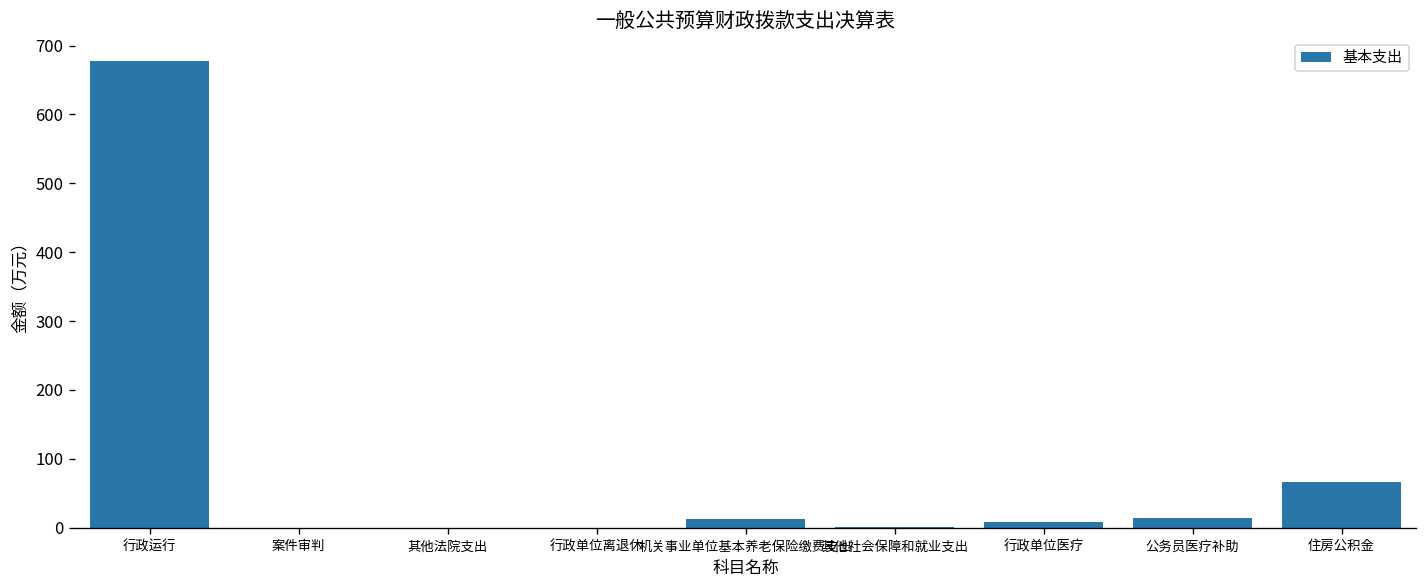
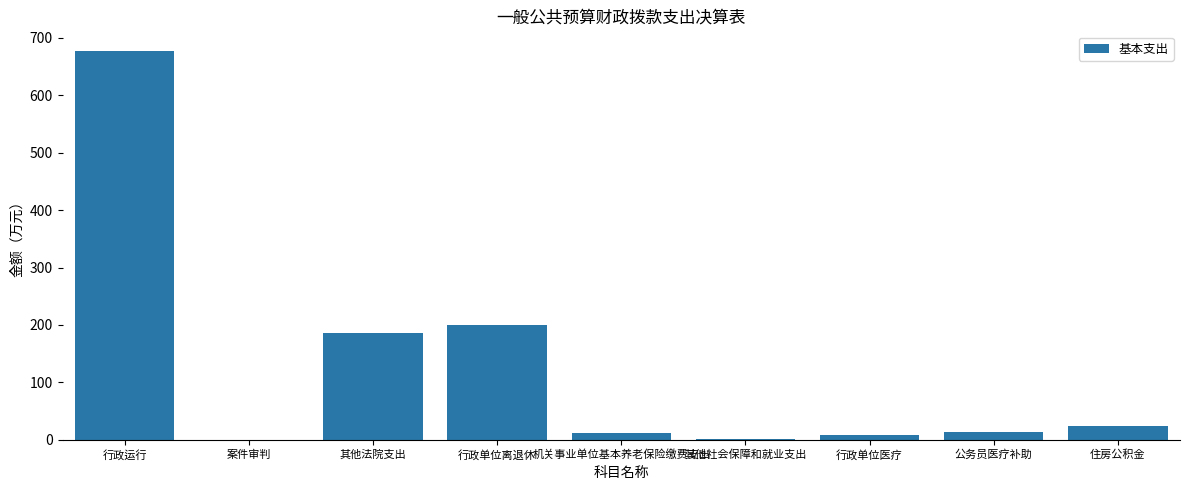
  {
    "行政运行": 680,
    "案件审判": 0,
-   "其他法院支出": 0,
-   "行政单位离退休": 0,
+   "其他法院支出": 190,
+   "行政单位离退休": 200,
    "机关事业单位基本养老保险缴费支出": 10,
    "行政单位医疗": 10,
    "公务员医疗补助": 10,
-   "住房公积金": 70
+   "住房公积金": 20
  }
